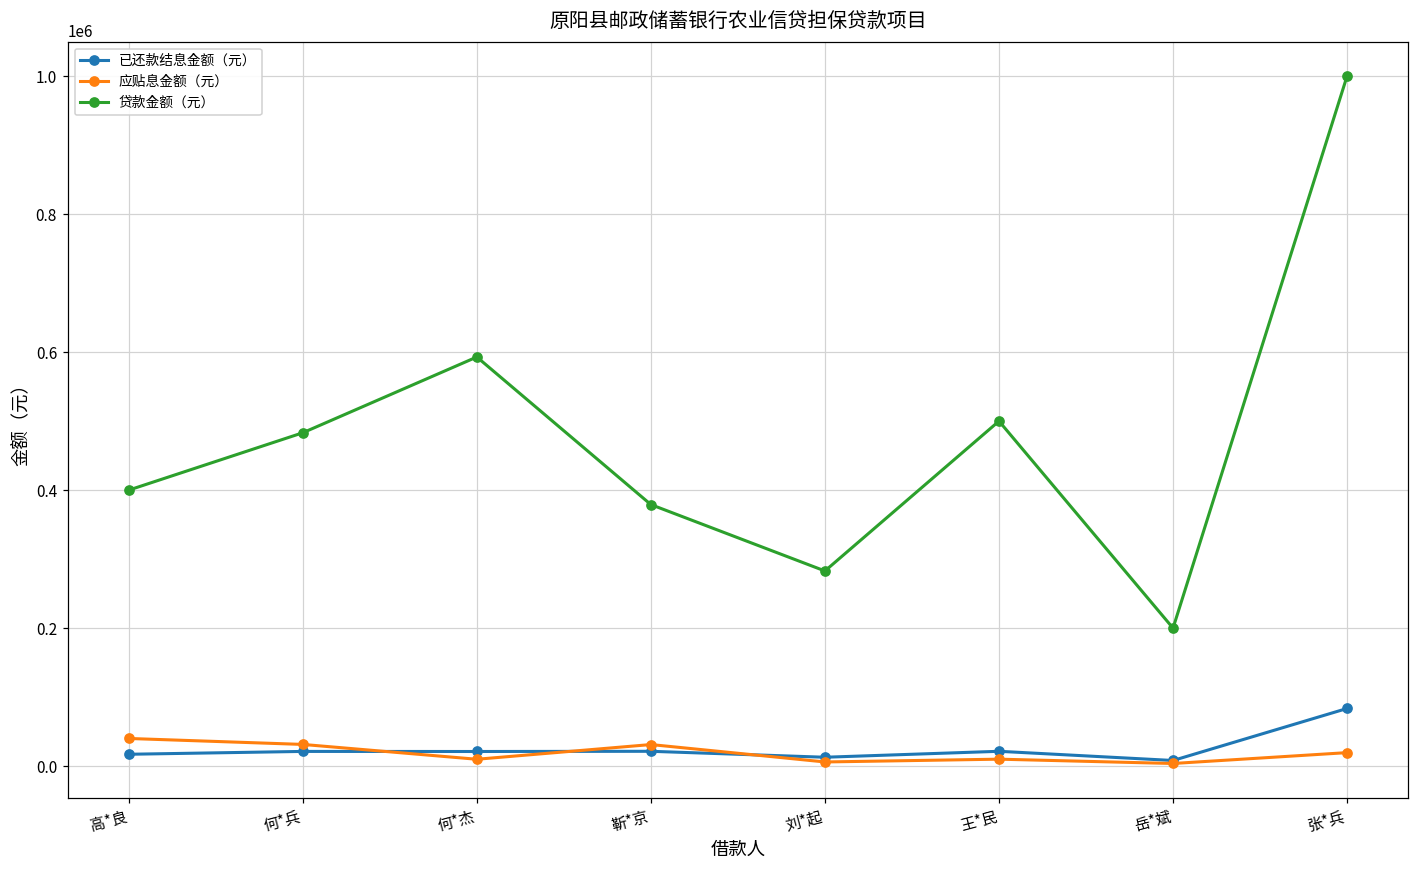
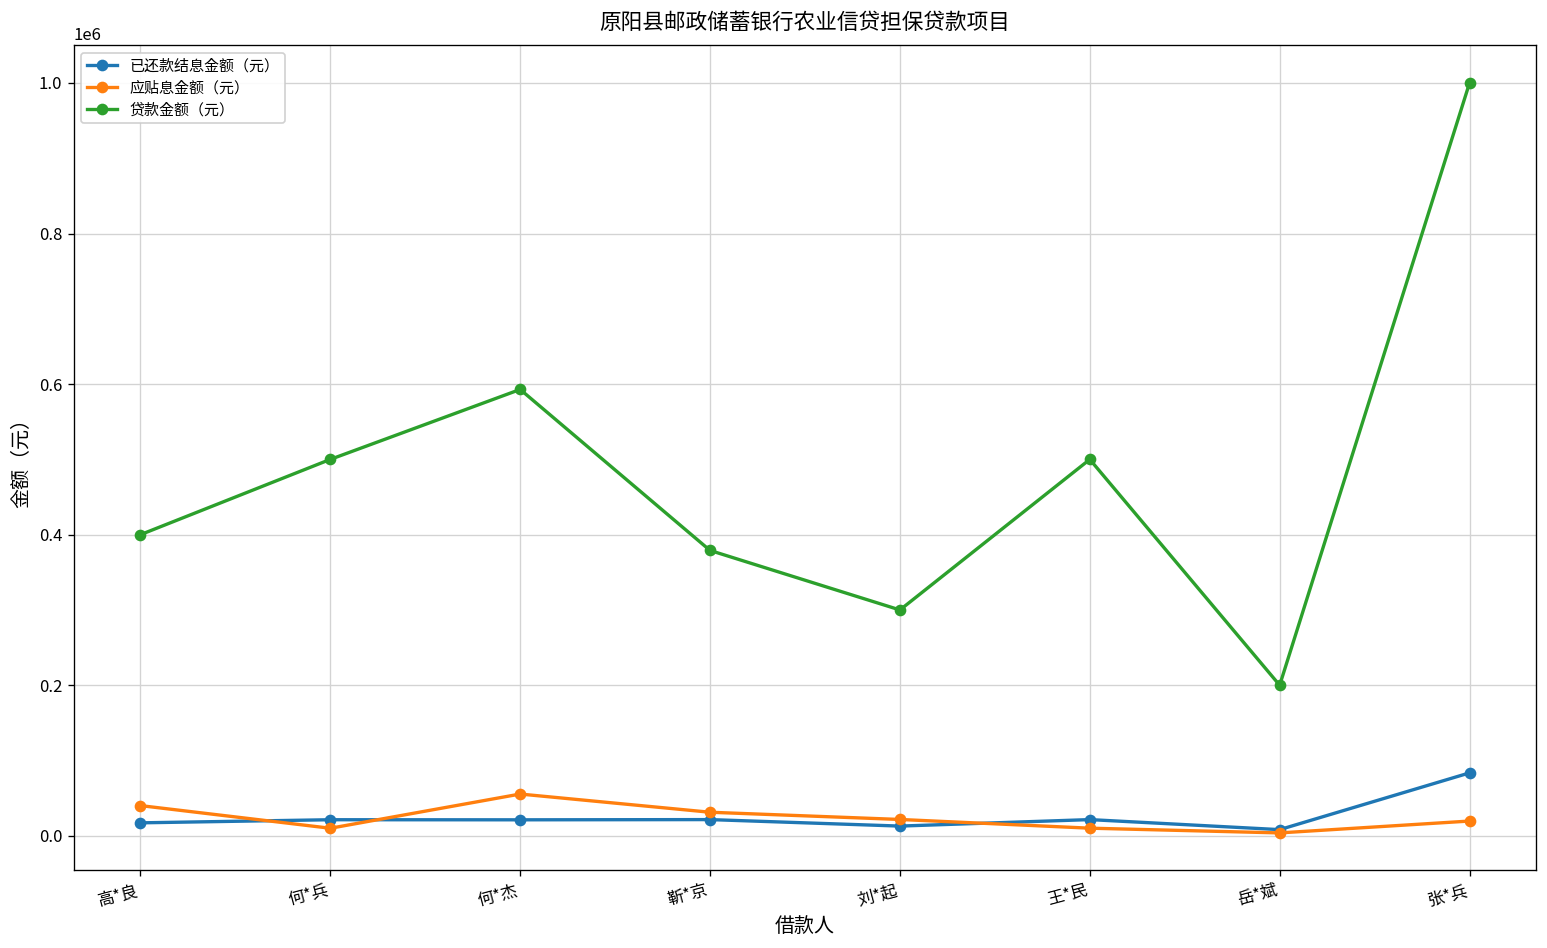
  {
    "已还款结息金额（元）": {
      "高*良": 20000,
      "何*兵": 20000,
      "何*杰": 20000,
      "靳*京": 20000,
      "刘*起": 10000,
      "王*民": 20000,
      "岳*斌": 10000,
      "张*兵": 80000
    },
    "应贴息金额（元）": {
      "高*良": 40000,
-     "何*兵": 30000,
-     "何*杰": 10000,
+     "何*兵": 10000,
+     "何*杰": 60000,
      "靳*京": 30000,
-     "刘*起": 10000,
+     "刘*起": 20000,
      "王*民": 10000,
      "岳*斌": 0,
      "张*兵": 20000
    },
    "贷款金额（元）": {
      "高*良": 400000,
-     "何*兵": 480000,
+     "何*兵": 500000,
      "何*杰": 590000,
      "靳*京": 380000,
-     "刘*起": 280000,
+     "刘*起": 300000,
      "王*民": 500000,
      "岳*斌": 200000,
      "张*兵": 1000000
    }
  }
